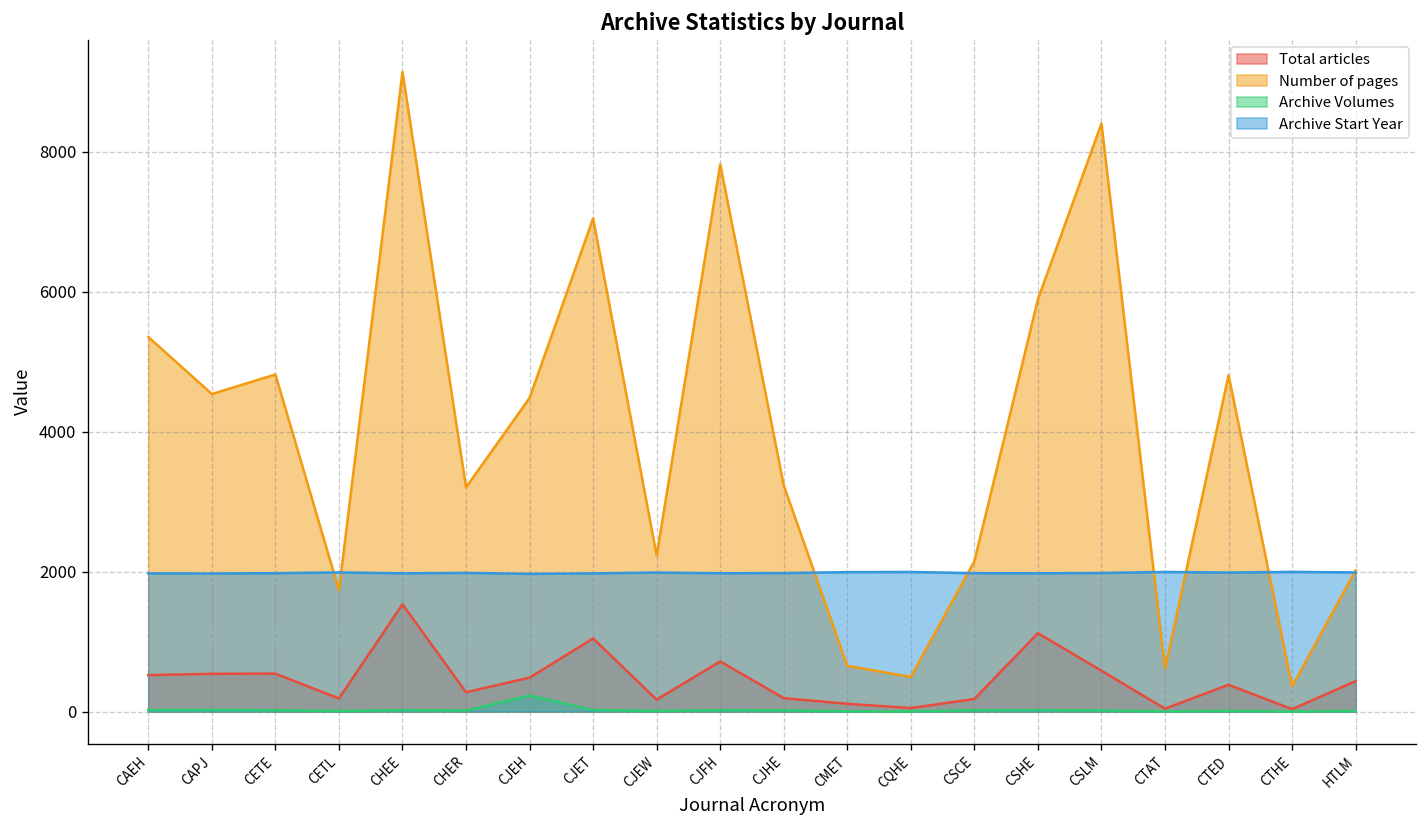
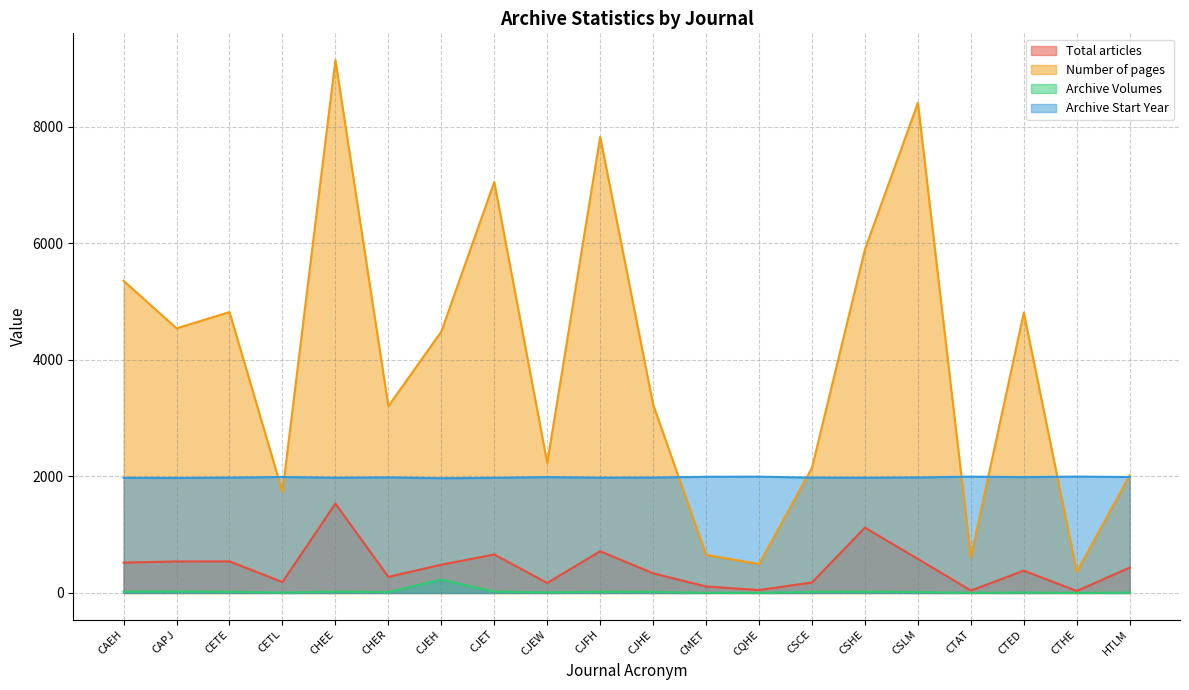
  {
    "Total articles": {
      "CAEH": 500,
      "CAPJ": 500,
      "CETE": 500,
      "CETL": 200,
      "CHEE": 1500,
      "CHER": 300,
      "CJEH": 500,
-     "CJET": 1000,
+     "CJET": 700,
      "CJEW": 200,
      "CJFH": 700,
-     "CJHE": 200,
+     "CJHE": 300,
      "CMET": 100,
      "CQHE": 100,
      "CSCE": 200,
      "CSHE": 1100,
      "CSLM": 600,
      "CTED": 400,
      "HTLM": 400
    },
    "Number of pages": {
      "CAEH": 5400,
      "CAPJ": 4500,
      "CETE": 4800,
      "CETL": 1700,
      "CHEE": 9100,
      "CHER": 3200,
      "CJEH": 4500,
      "CJET": 7100,
      "CJEW": 2200,
      "CJFH": 7800,
      "CJHE": 3200,
      "CMET": 700,
      "CQHE": 500,
      "CSCE": 2100,
      "CSHE": 5900,
      "CSLM": 8400,
      "CTAT": 600,
      "CTED": 4800,
      "CTHE": 400
    },
    "Archive Volumes": {
      "CAEH": 0,
      "CAPJ": 0,
      "CETE": 0,
      "CETL": 0,
      "CHEE": 0,
      "CHER": 0,
      "CJEH": 200,
      "CJET": 0,
      "CJEW": 0,
      "CJFH": 0,
      "CJHE": 0,
      "CMET": 0,
      "CQHE": 0,
      "CSCE": 0,
      "CSHE": 0,
      "CSLM": 0,
      "CTED": 0,
      "HTLM": 0
    },
    "Archive Start Year": {
      "CAEH": 2000,
      "CAPJ": 2000,
      "CETE": 2000,
      "CETL": 2000,
      "CHEE": 2000,
      "CHER": 2000,
      "CJEH": 2000,
      "CJET": 2000,
      "CJEW": 2000,
      "CJFH": 2000,
      "CJHE": 2000,
      "CMET": 2000,
      "CQHE": 2000,
      "CSCE": 2000,
      "CSHE": 2000,
      "CSLM": 2000,
      "CTAT": 2000,
      "CTED": 2000,
      "CTHE": 2000
    }
  }
